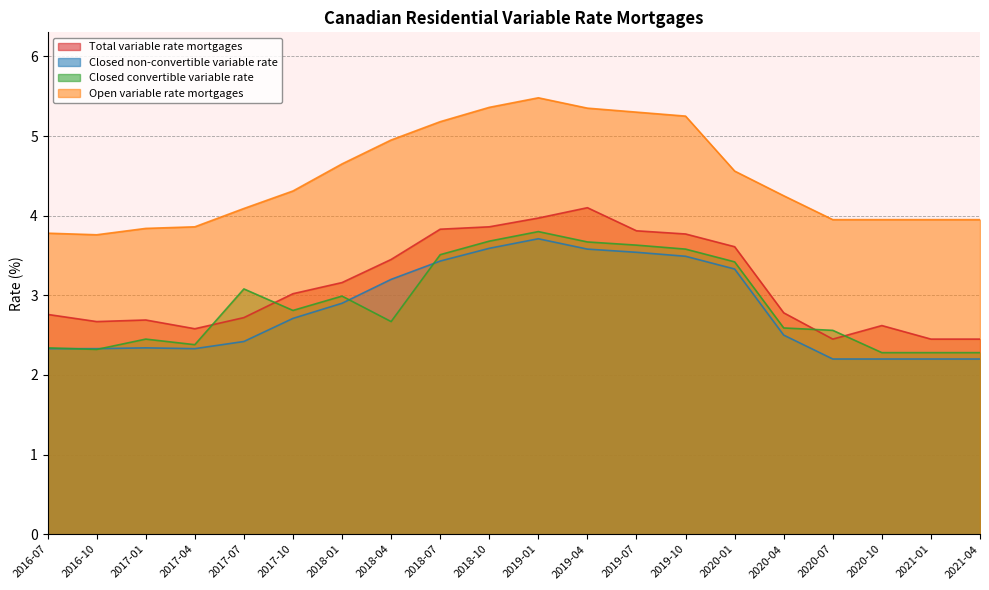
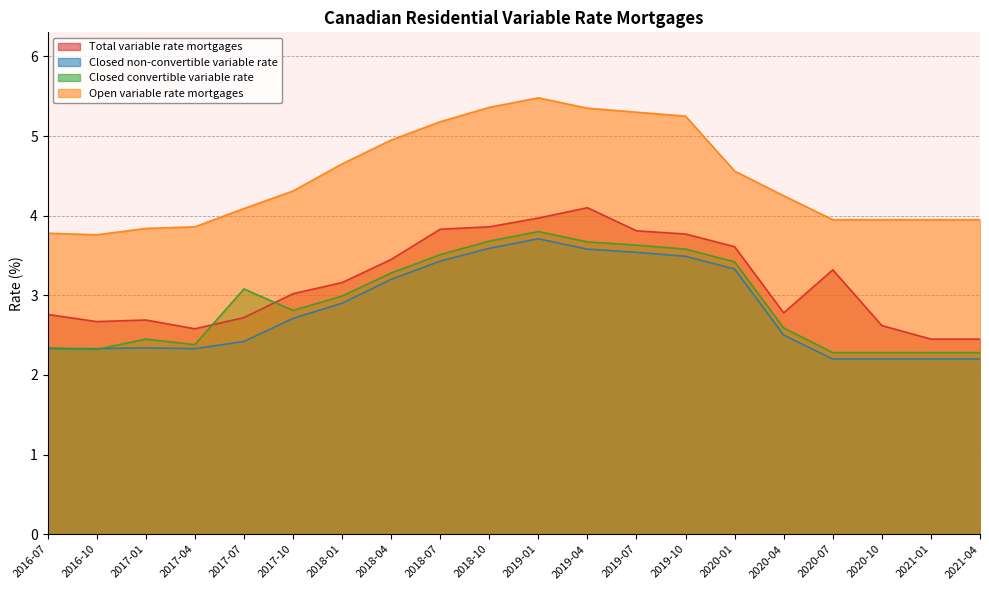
  {
    "Total variable rate mortgages": {
      "2016-07": 2.8,
      "2016-10": 2.7,
      "2017-01": 2.7,
      "2017-04": 2.6,
      "2017-07": 2.7,
      "2017-10": 3.0,
      "2018-01": 3.2,
      "2018-04": 3.5,
      "2018-07": 3.8,
      "2018-10": 3.9,
      "2019-01": 4.0,
      "2019-04": 4.1,
      "2019-07": 3.8,
      "2019-10": 3.8,
      "2020-01": 3.6,
      "2020-04": 2.8,
-     "2020-07": 2.5,
+     "2020-07": 3.3,
      "2020-10": 2.6,
      "2021-01": 2.5,
      "2021-04": 2.5
    },
    "Closed non-convertible variable rate": {
      "2017-01": 2.3,
      "2017-04": 2.3,
      "2017-07": 2.4,
      "2017-10": 2.7,
      "2018-01": 2.9,
      "2018-04": 3.2,
      "2018-07": 3.4,
      "2018-10": 3.6,
      "2019-01": 3.7,
      "2019-04": 3.6,
      "2019-07": 3.5,
      "2019-10": 3.5,
      "2020-01": 3.3,
      "2020-04": 2.5,
      "2020-07": 2.2,
      "2020-10": 2.2,
      "2021-01": 2.2,
      "2021-04": 2.2
    },
    "Closed convertible variable rate": {
      "2017-01": 2.5,
      "2017-04": 2.4,
      "2017-07": 3.1,
      "2017-10": 2.8,
      "2018-01": 3.0,
-     "2018-04": 2.7,
+     "2018-04": 3.3,
      "2018-07": 3.5,
      "2018-10": 3.7,
      "2019-01": 3.8,
      "2019-04": 3.7,
      "2019-07": 3.6,
      "2019-10": 3.6,
      "2020-01": 3.4,
      "2020-04": 2.6,
-     "2020-07": 2.6,
+     "2020-07": 2.3,
      "2020-10": 2.3,
      "2021-01": 2.3,
      "2021-04": 2.3
    },
    "Open variable rate mortgages": {
      "2016-07": 3.8,
      "2016-10": 3.8,
      "2017-01": 3.8,
      "2017-04": 3.9,
      "2017-07": 4.1,
      "2017-10": 4.3,
      "2018-01": 4.7,
      "2018-04": 5.0,
      "2018-07": 5.2,
      "2018-10": 5.4,
      "2019-01": 5.5,
      "2019-04": 5.4,
      "2019-07": 5.3,
      "2019-10": 5.3,
      "2020-01": 4.6,
      "2020-04": 4.3,
      "2020-07": 4.0,
      "2020-10": 4.0,
      "2021-01": 4.0,
      "2021-04": 4.0
    }
  }
